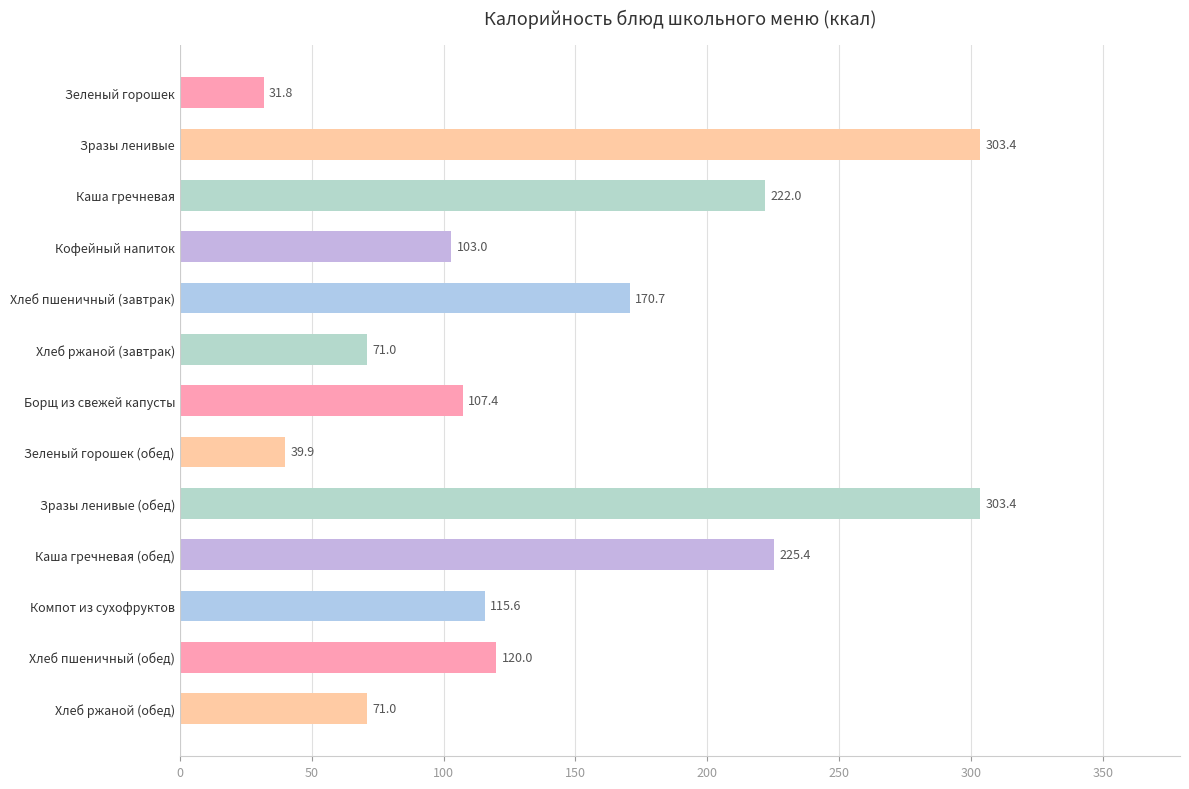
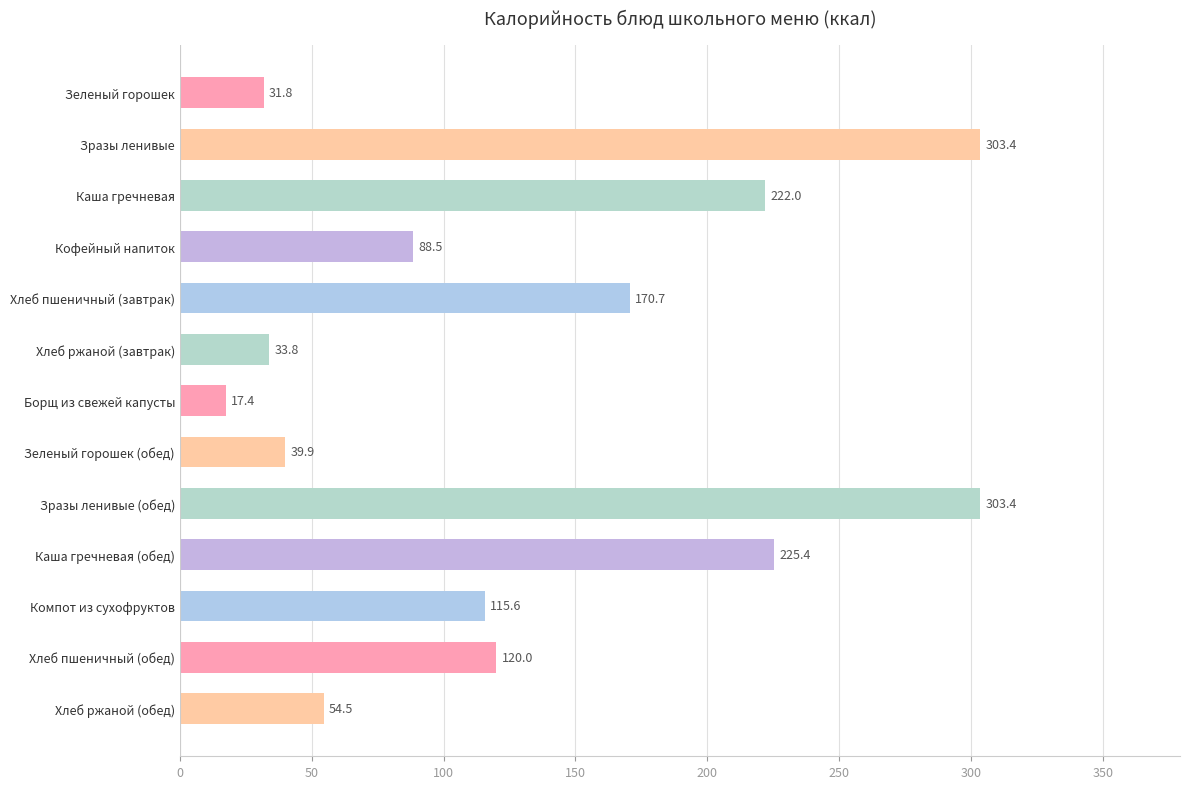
  {
    "Зеленый горошек": 31.8,
    "Зразы ленивые": 303.4,
    "Каша гречневая": 222.0,
-   "Кофейный напиток": 103.0,
+   "Кофейный напиток": 88.5,
    "Хлеб пшеничный (завтрак)": 170.7,
-   "Хлеб ржаной (завтрак)": 71.0,
-   "Борщ из свежей капусты": 107.4,
+   "Хлеб ржаной (завтрак)": 33.8,
+   "Борщ из свежей капусты": 17.4,
    "Зеленый горошек (обед)": 39.9,
    "Зразы ленивые (обед)": 303.4,
    "Каша гречневая (обед)": 225.4,
    "Компот из сухофруктов": 115.6,
    "Хлеб пшеничный (обед)": 120.0,
-   "Хлеб ржаной (обед)": 71.0
+   "Хлеб ржаной (обед)": 54.5
  }
